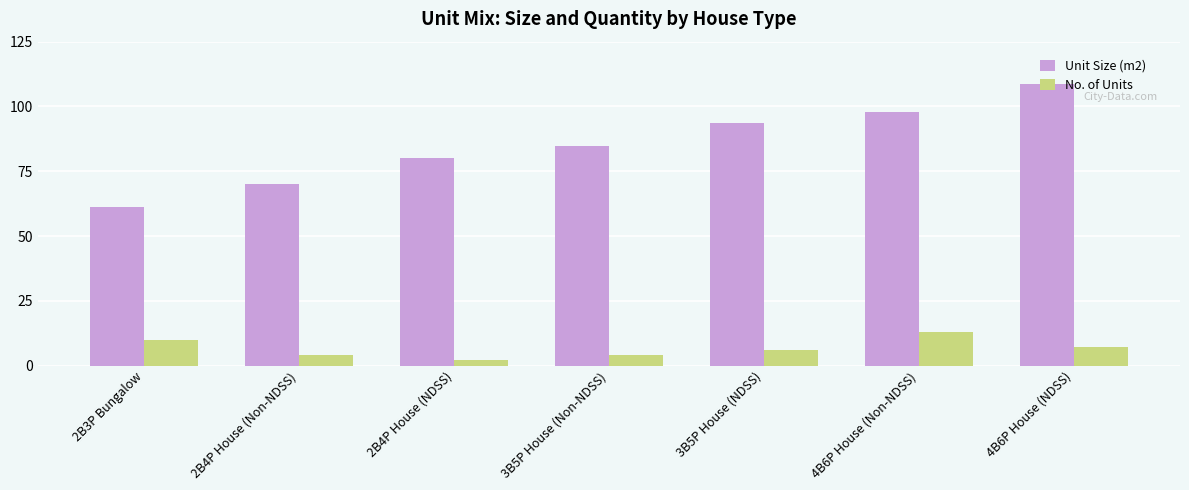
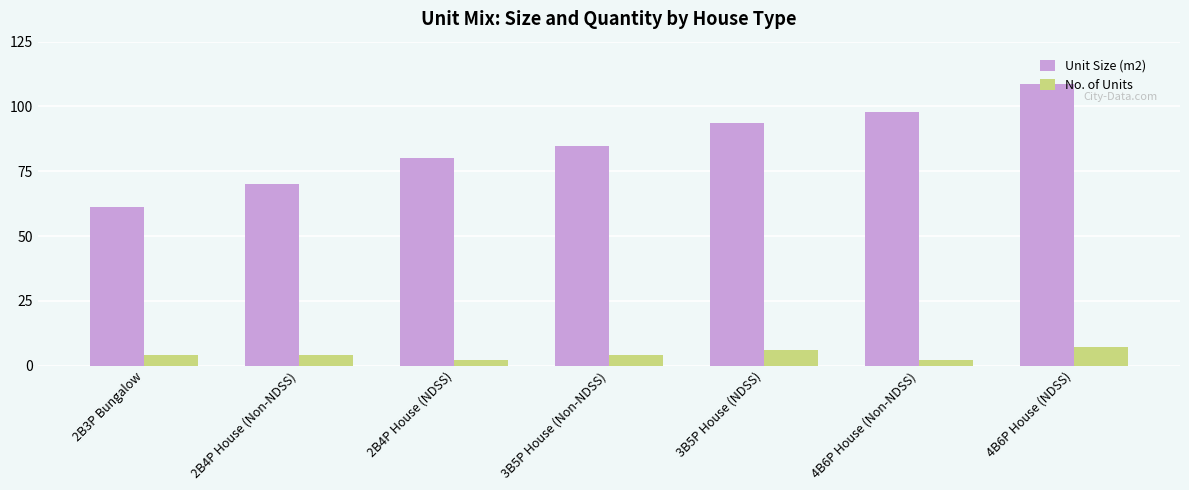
  {
    "Unit Size (m2)": {
      "2B3P Bungalow": 61,
      "2B4P House (Non-NDSS)": 70,
      "2B4P House (NDSS)": 80,
      "3B5P House (Non-NDSS)": 85,
      "3B5P House (NDSS)": 94,
      "4B6P House (Non-NDSS)": 98,
      "4B6P House (NDSS)": 109
    },
    "No. of Units": {
-     "2B3P Bungalow": 10,
+     "2B3P Bungalow": 4,
      "2B4P House (Non-NDSS)": 4,
      "2B4P House (NDSS)": 2,
      "3B5P House (Non-NDSS)": 4,
      "3B5P House (NDSS)": 6,
-     "4B6P House (Non-NDSS)": 13,
+     "4B6P House (Non-NDSS)": 2,
      "4B6P House (NDSS)": 7
    }
  }
